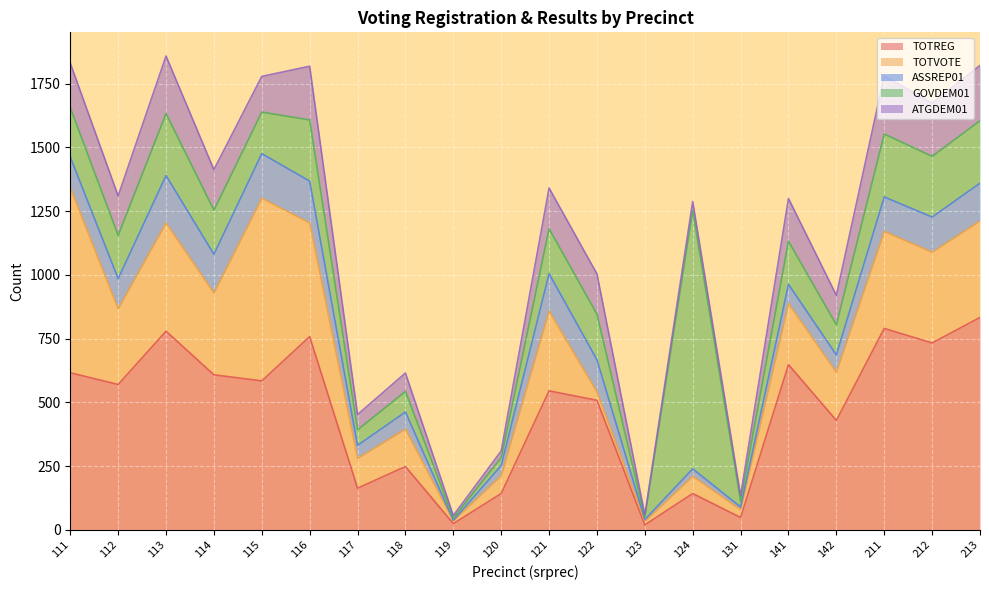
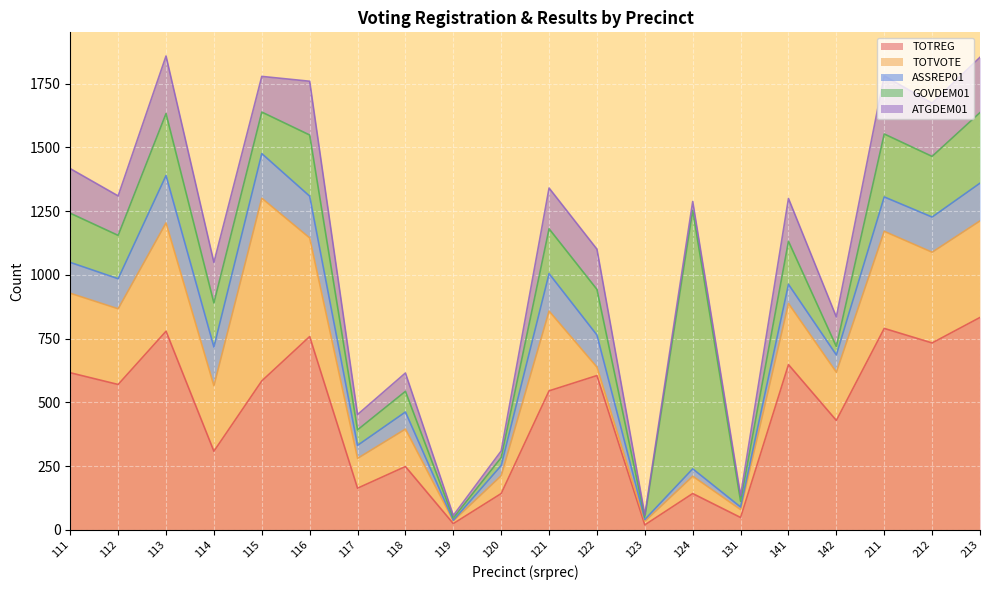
  {
    "TOTREG": {
      "111": 620,
      "112": 570,
      "113": 780,
-     "114": 610,
+     "114": 310,
      "115": 580,
      "116": 760,
      "117": 160,
      "118": 250,
      "119": 20,
      "120": 140,
      "121": 550,
-     "122": 510,
+     "122": 610,
      "123": 20,
      "124": 140,
      "131": 50,
      "141": 650,
      "142": 430,
      "211": 790,
      "212": 730,
      "213": 830
    },
    "TOTVOTE": {
-     "111": 730,
+     "111": 310,
      "112": 300,
      "113": 430,
-     "114": 320,
+     "114": 260,
      "115": 720,
-     "116": 450,
+     "116": 390,
      "117": 120,
      "118": 150,
      "120": 70,
      "121": 310,
      "122": 30,
      "124": 70,
      "141": 240,
      "142": 190,
      "211": 380,
      "212": 360,
      "213": 380
    },
    "GOVDEM01": {
      "111": 190,
      "112": 170,
      "113": 240,
      "114": 170,
      "115": 160,
      "116": 240,
      "117": 60,
      "118": 80,
      "120": 30,
      "121": 180,
      "122": 180,
      "124": 1010,
      "131": 20,
      "141": 170,
-     "142": 120,
+     "142": 30,
      "211": 250,
      "212": 240,
-     "213": 250
+     "213": 280
    }
  }
